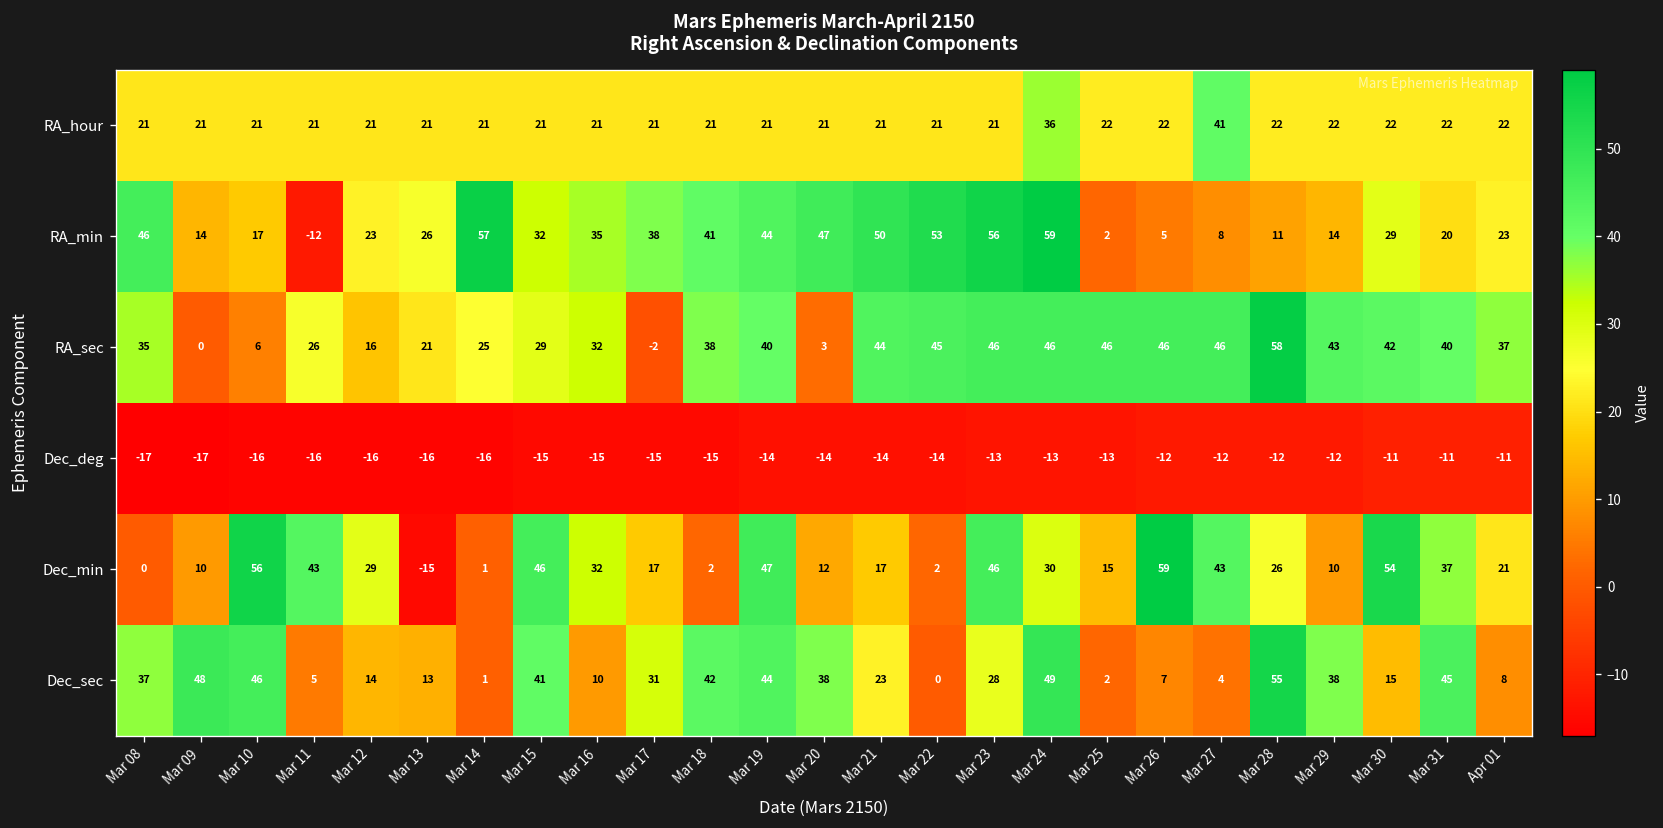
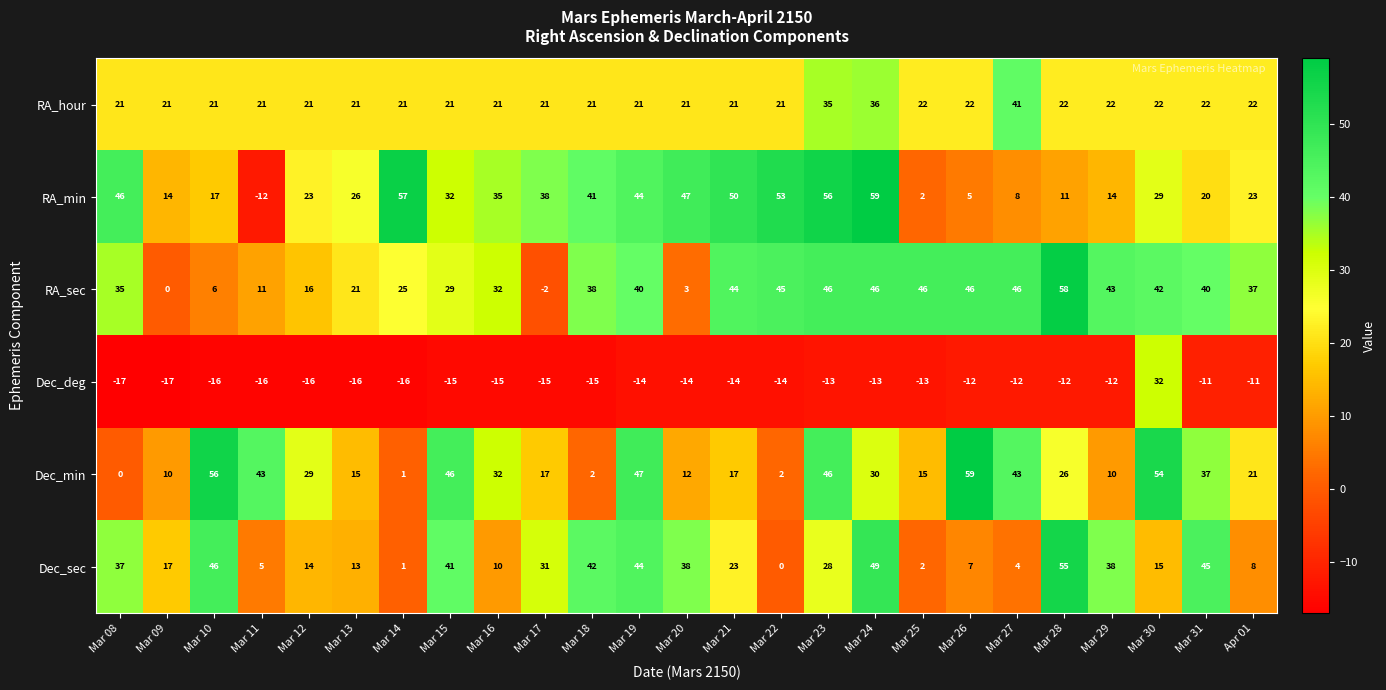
  {
    "RA_hour": {
      "Mar 08": 21,
      "Mar 09": 21,
      "Mar 10": 21,
      "Mar 11": 21,
      "Mar 12": 21,
      "Mar 13": 21,
      "Mar 14": 21,
      "Mar 15": 21,
      "Mar 16": 21,
      "Mar 17": 21,
      "Mar 18": 21,
      "Mar 19": 21,
      "Mar 20": 21,
      "Mar 21": 21,
      "Mar 22": 21,
-     "Mar 23": 21,
+     "Mar 23": 35,
      "Mar 24": 36,
      "Mar 25": 22,
      "Mar 26": 22,
      "Mar 27": 41,
      "Mar 28": 22,
      "Mar 29": 22,
      "Mar 30": 22,
      "Apr 01": 22
    },
    "RA_min": {
      "Mar 08": 46,
      "Mar 09": 14,
      "Mar 10": 17,
      "Mar 11": -12,
      "Mar 12": 23,
      "Mar 13": 26,
      "Mar 14": 57,
      "Mar 15": 32,
      "Mar 16": 35,
      "Mar 17": 38,
      "Mar 18": 41,
      "Mar 19": 44,
      "Mar 20": 47,
      "Mar 21": 50,
      "Mar 22": 53,
      "Mar 23": 56,
      "Mar 24": 59,
      "Mar 25": 2,
      "Mar 26": 5,
      "Mar 27": 8,
      "Mar 28": 11,
      "Mar 29": 14,
      "Mar 30": 29,
      "Mar 31": 20,
      "Apr 01": 23
    },
    "RA_sec": {
      "Mar 08": 35,
      "Mar 09": 0,
      "Mar 10": 6,
-     "Mar 11": 26,
+     "Mar 11": 11,
      "Mar 12": 16,
      "Mar 13": 21,
      "Mar 14": 25,
      "Mar 15": 29,
      "Mar 16": 32,
      "Mar 17": -2,
      "Mar 18": 38,
      "Mar 19": 40,
      "Mar 20": 3,
      "Mar 21": 44,
      "Mar 22": 45,
      "Mar 23": 46,
      "Mar 24": 46,
      "Mar 25": 46,
      "Mar 26": 46,
      "Mar 27": 46,
      "Mar 28": 58,
      "Mar 29": 43,
      "Mar 30": 42,
      "Mar 31": 40,
      "Apr 01": 37
    },
    "Dec_deg": {
      "Mar 08": -17,
      "Mar 09": -17,
      "Mar 10": -16,
      "Mar 11": -16,
      "Mar 12": -16,
      "Mar 13": -16,
      "Mar 14": -16,
      "Mar 15": -15,
      "Mar 16": -15,
      "Mar 17": -15,
      "Mar 18": -15,
      "Mar 19": -14,
      "Mar 20": -14,
      "Mar 21": -14,
      "Mar 22": -14,
      "Mar 23": -13,
      "Mar 24": -13,
      "Mar 25": -13,
      "Mar 26": -12,
      "Mar 27": -12,
      "Mar 28": -12,
      "Mar 29": -12,
-     "Mar 30": -11,
+     "Mar 30": 32,
      "Mar 31": -11,
      "Apr 01": -11
    },
    "Dec_min": {
      "Mar 08": 0,
      "Mar 09": 10,
      "Mar 10": 56,
      "Mar 11": 43,
      "Mar 12": 29,
-     "Mar 13": -15,
+     "Mar 13": 15,
      "Mar 14": 1,
      "Mar 15": 46,
      "Mar 16": 32,
      "Mar 17": 17,
      "Mar 18": 2,
      "Mar 19": 47,
      "Mar 20": 12,
      "Mar 21": 17,
      "Mar 22": 2,
      "Mar 23": 46,
      "Mar 24": 30,
      "Mar 25": 15,
      "Mar 26": 59,
      "Mar 27": 43,
      "Mar 28": 26,
      "Mar 29": 10,
      "Mar 30": 54,
      "Mar 31": 37,
      "Apr 01": 21
    },
    "Dec_sec": {
      "Mar 08": 37,
-     "Mar 09": 48,
+     "Mar 09": 17,
      "Mar 10": 46,
      "Mar 11": 5,
      "Mar 12": 14,
      "Mar 13": 13,
      "Mar 14": 1,
      "Mar 15": 41,
      "Mar 16": 10,
      "Mar 17": 31,
      "Mar 18": 42,
      "Mar 19": 44,
      "Mar 20": 38,
      "Mar 21": 23,
      "Mar 22": 0,
      "Mar 23": 28,
      "Mar 24": 49,
      "Mar 25": 2,
      "Mar 26": 7,
      "Mar 27": 4,
      "Mar 28": 55,
      "Mar 29": 38,
      "Mar 30": 15,
      "Mar 31": 45,
      "Apr 01": 8
    }
  }
